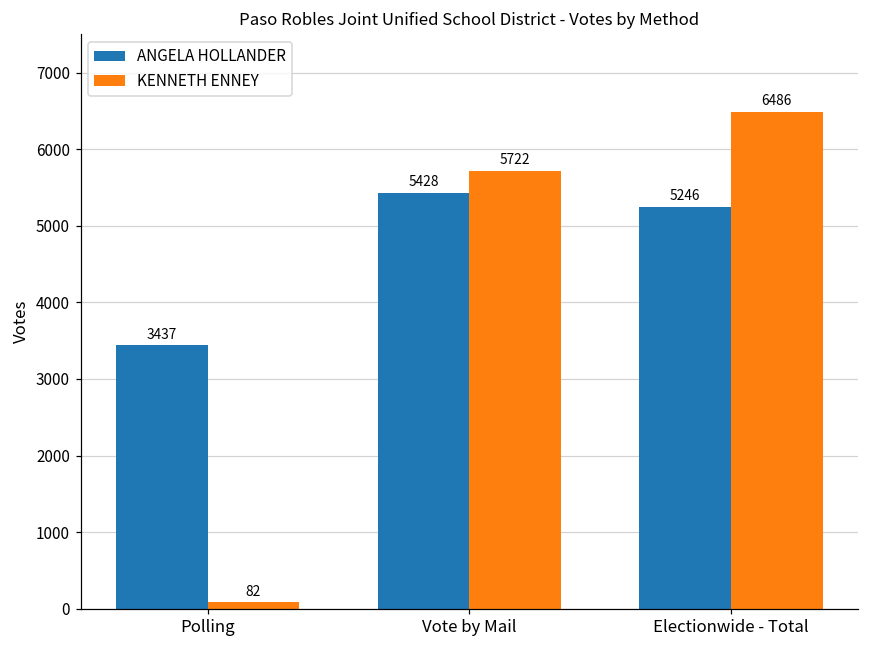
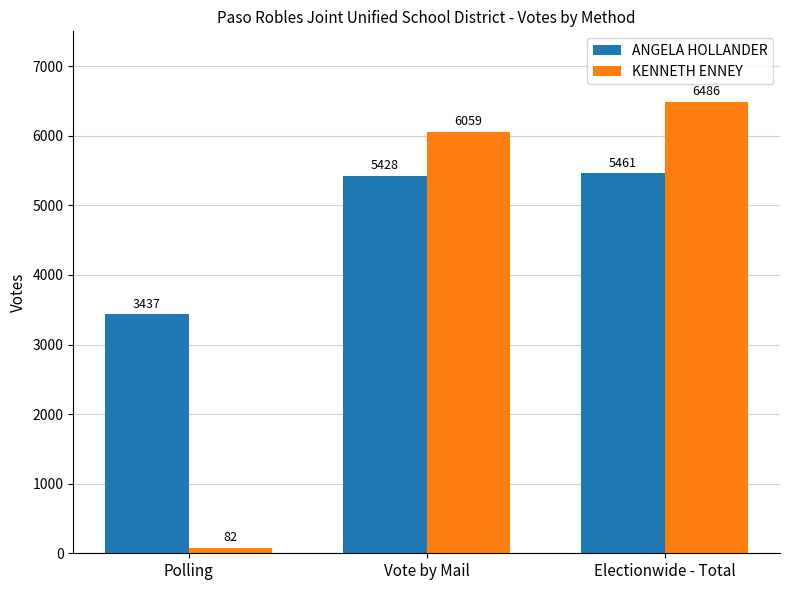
  {
    "ANGELA HOLLANDER": {
      "Polling": 3437,
      "Vote by Mail": 5428,
-     "Electionwide - Total": 5246
+     "Electionwide - Total": 5461
    },
    "KENNETH ENNEY": {
      "Polling": 82,
-     "Vote by Mail": 5722,
+     "Vote by Mail": 6059,
      "Electionwide - Total": 6486
    }
  }
